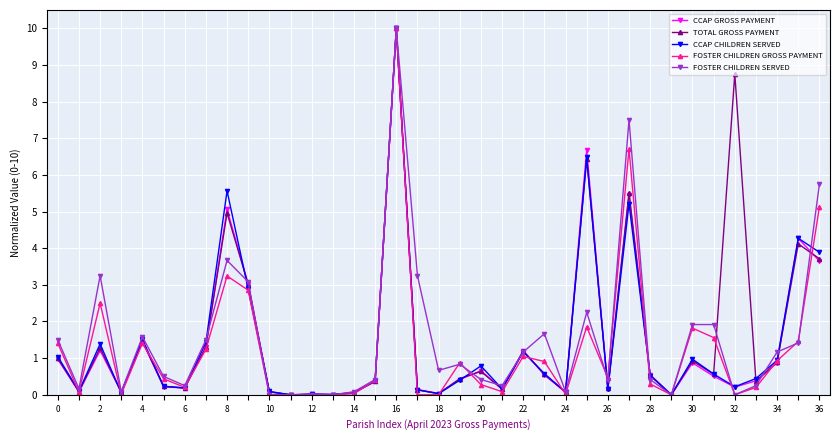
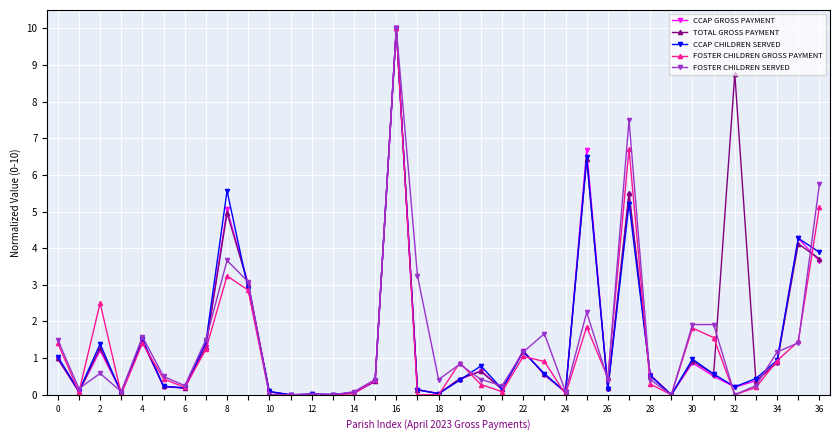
  {
    "CCAP GROSS PAYMENT": {
      "2": 1.2,
      "8": 5.1
    },
    "TOTAL GROSS PAYMENT": {
      "2": 1.3,
      "8": 5.0
    },
    "CCAP CHILDREN SERVED": {
      "2": 1.4,
      "8": 5.6,
      "20": 0.8,
      "36": 3.9
    },
    "FOSTER CHILDREN GROSS PAYMENT": {
      "0": 1.4,
      "2": 2.5,
      "8": 3.2,
      "20": 0.3,
      "22": 1.0,
      "28": 0.3,
      "30": 1.8,
      "36": 5.1
    },
    "FOSTER CHILDREN SERVED": {
      "0": 1.5,
-     "2": 3.3,
+     "2": 0.6,
      "8": 3.7,
-     "18": 0.7,
+     "18": 0.4,
      "20": 0.4,
      "28": 0.4,
      "30": 1.9,
      "34": 1.2,
      "36": 5.8
    }
  }
